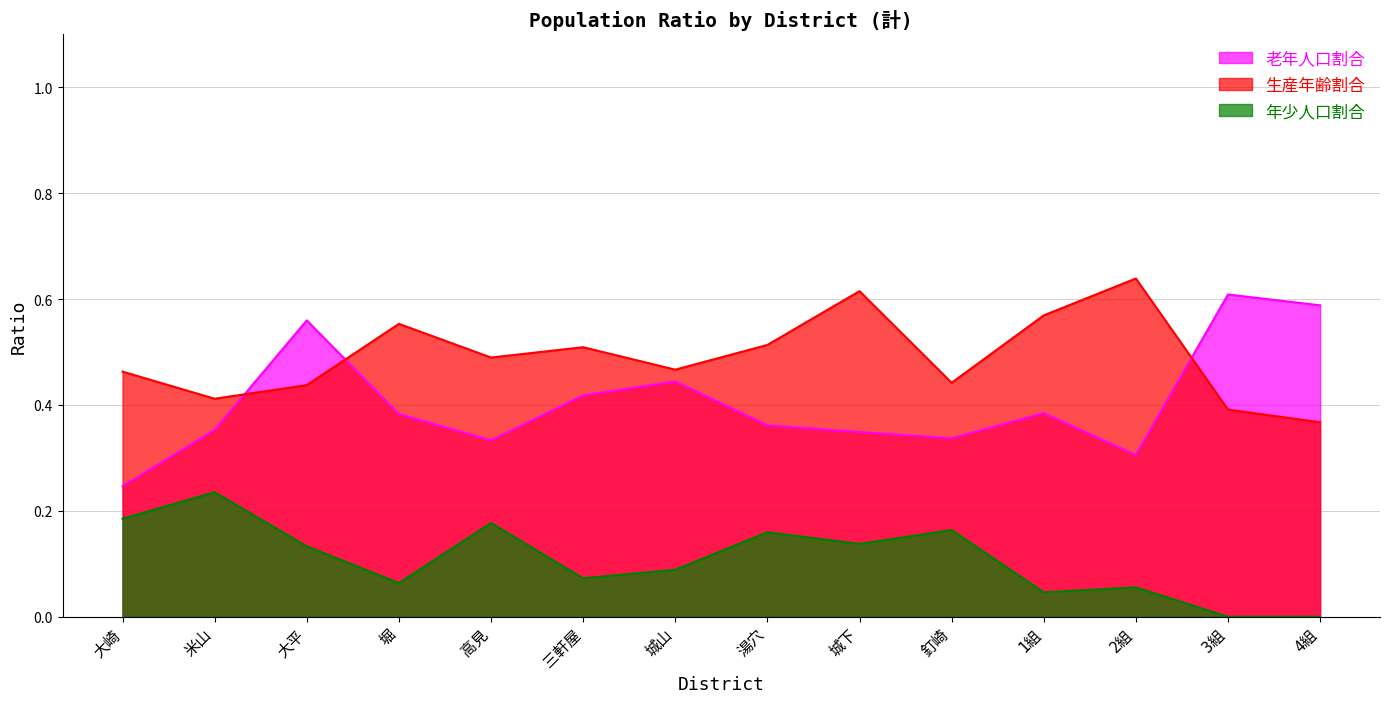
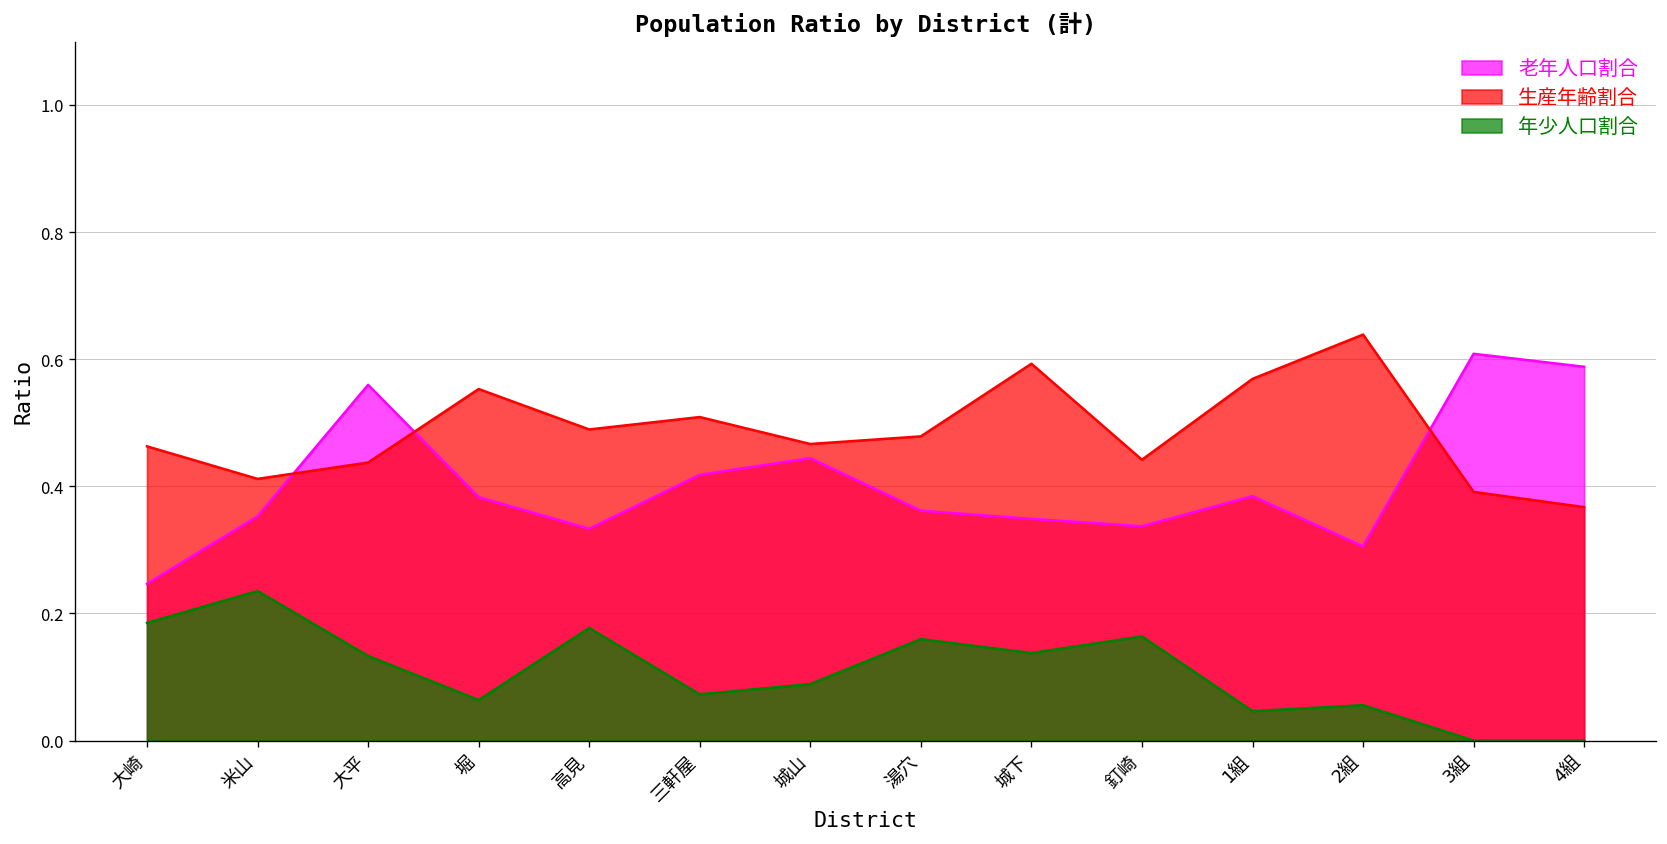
  {
    "老年人口割合": {
      "大崎": 0.25,
      "米山": 0.35,
      "大平": 0.56,
      "堀": 0.38,
      "高見": 0.33,
      "三軒屋": 0.42,
      "城山": 0.44,
      "湯穴": 0.36,
      "城下": 0.35,
      "釘崎": 0.34,
      "1組": 0.38,
      "2組": 0.31,
      "3組": 0.61,
      "4組": 0.59
    },
    "生産年齢割合": {
      "大崎": 0.46,
      "米山": 0.41,
      "大平": 0.44,
      "堀": 0.55,
      "高見": 0.49,
      "三軒屋": 0.51,
      "城山": 0.47,
-     "湯穴": 0.51,
-     "城下": 0.62,
+     "湯穴": 0.48,
+     "城下": 0.59,
      "釘崎": 0.44,
      "1組": 0.57,
      "2組": 0.64,
      "3組": 0.39,
      "4組": 0.37
    },
    "年少人口割合": {
      "大崎": 0.19,
      "米山": 0.24,
      "大平": 0.13,
      "堀": 0.06,
      "高見": 0.18,
      "三軒屋": 0.07,
      "城山": 0.09,
      "湯穴": 0.16,
      "城下": 0.14,
      "釘崎": 0.16,
      "1組": 0.05,
      "2組": 0.06,
      "3組": 0.00,
      "4組": 0.00
    }
  }
